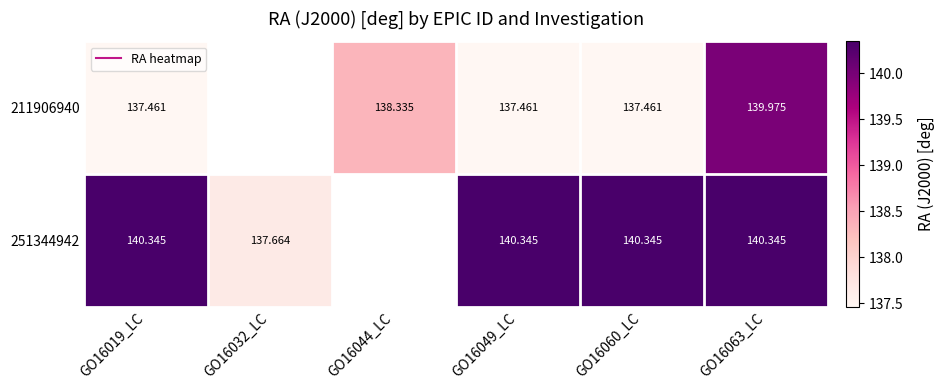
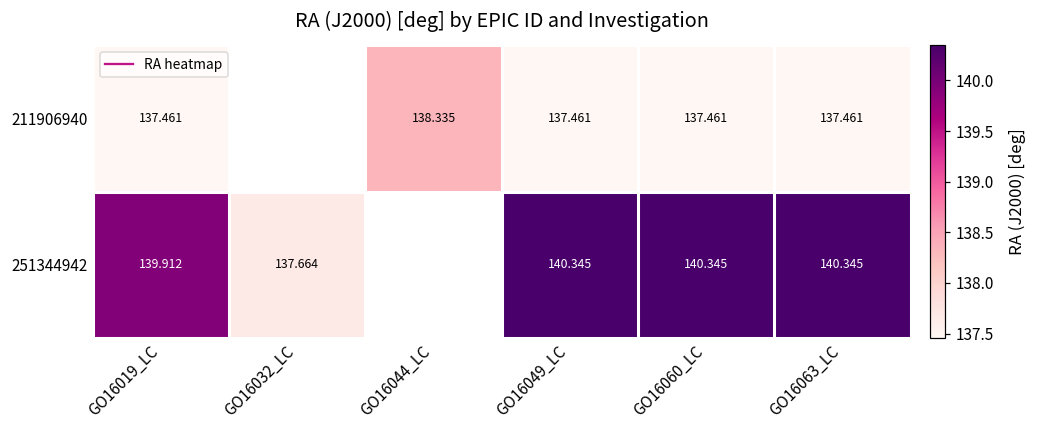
  {
    "211906940": {
      "GO16019_LC": 137.461,
      "GO16044_LC": 138.335,
      "GO16049_LC": 137.461,
      "GO16060_LC": 137.461,
-     "GO16063_LC": 139.975
+     "GO16063_LC": 137.461
    },
    "251344942": {
-     "GO16019_LC": 140.345,
+     "GO16019_LC": 139.912,
      "GO16032_LC": 137.664,
      "GO16049_LC": 140.345,
      "GO16060_LC": 140.345,
      "GO16063_LC": 140.345
    }
  }
